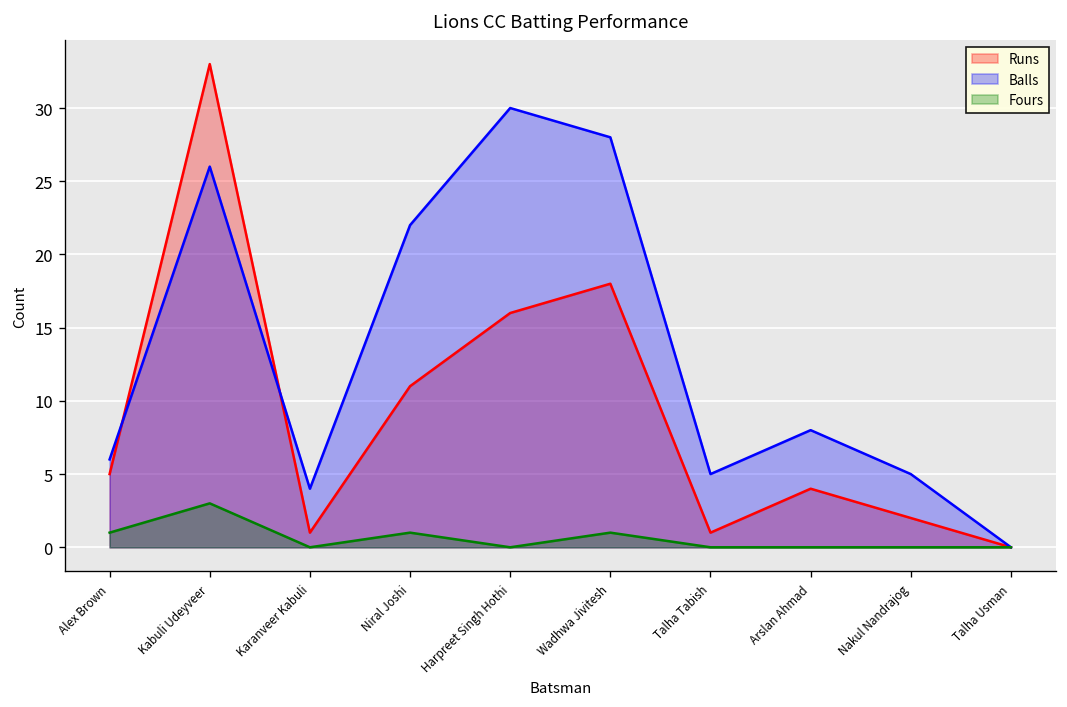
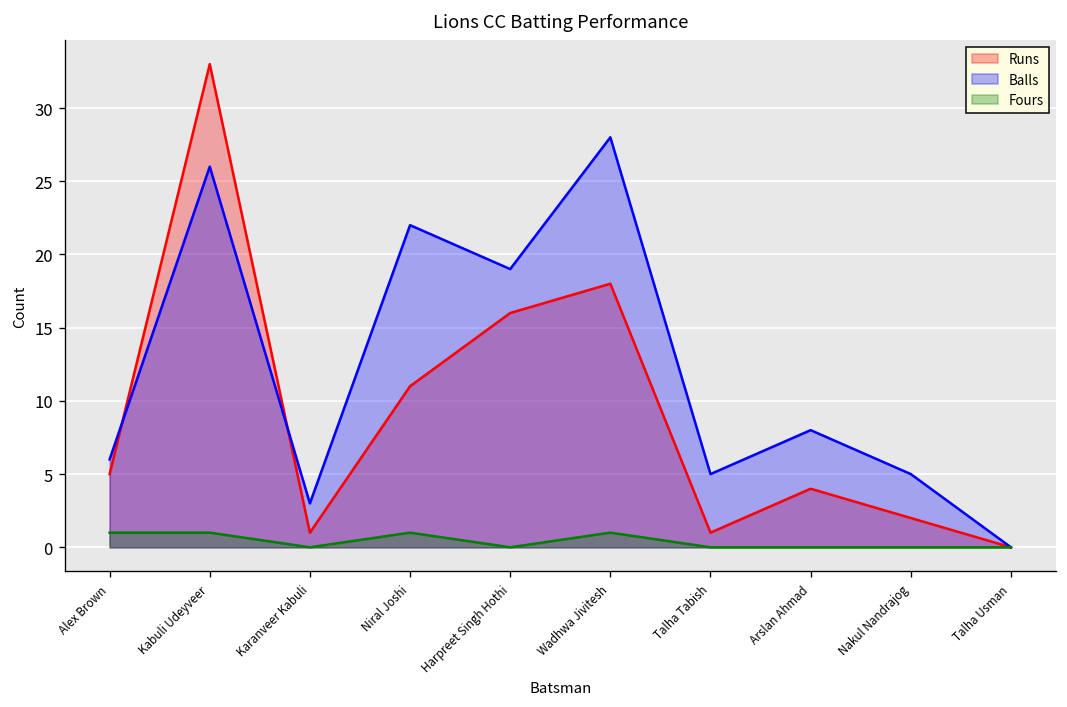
  {
    "Runs": {
      "Alex Brown": 5,
      "Kabuli Udeyveer": 33,
      "Karanveer Kabuli": 1,
      "Niral Joshi": 11,
      "Harpreet Singh Hothi": 16,
      "Wadhwa Jivitesh": 18,
      "Talha Tabish": 1,
      "Arslan Ahmad": 4,
      "Nakul Nandrajog": 2
    },
    "Balls": {
      "Alex Brown": 6,
      "Kabuli Udeyveer": 26,
-     "Karanveer Kabuli": 4,
+     "Karanveer Kabuli": 3,
      "Niral Joshi": 22,
-     "Harpreet Singh Hothi": 30,
+     "Harpreet Singh Hothi": 19,
      "Wadhwa Jivitesh": 28,
      "Talha Tabish": 5,
      "Arslan Ahmad": 8,
      "Nakul Nandrajog": 5
    },
    "Fours": {
      "Alex Brown": 1,
-     "Kabuli Udeyveer": 3,
+     "Kabuli Udeyveer": 1,
      "Karanveer Kabuli": 0,
      "Niral Joshi": 1,
      "Harpreet Singh Hothi": 0,
      "Wadhwa Jivitesh": 1,
      "Talha Tabish": 0,
      "Arslan Ahmad": 0,
      "Nakul Nandrajog": 0
    }
  }
